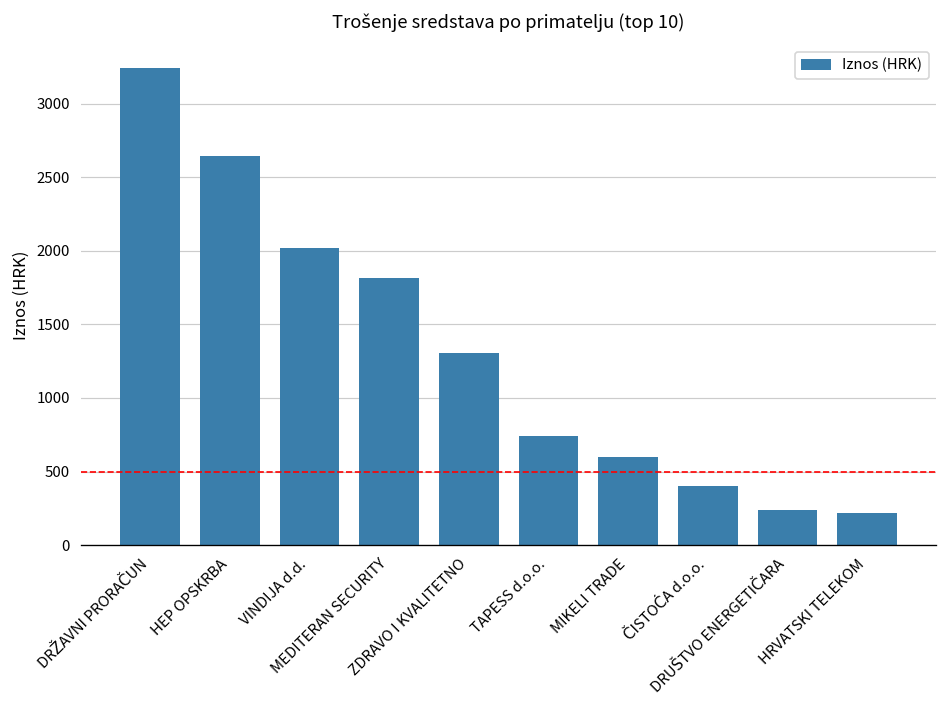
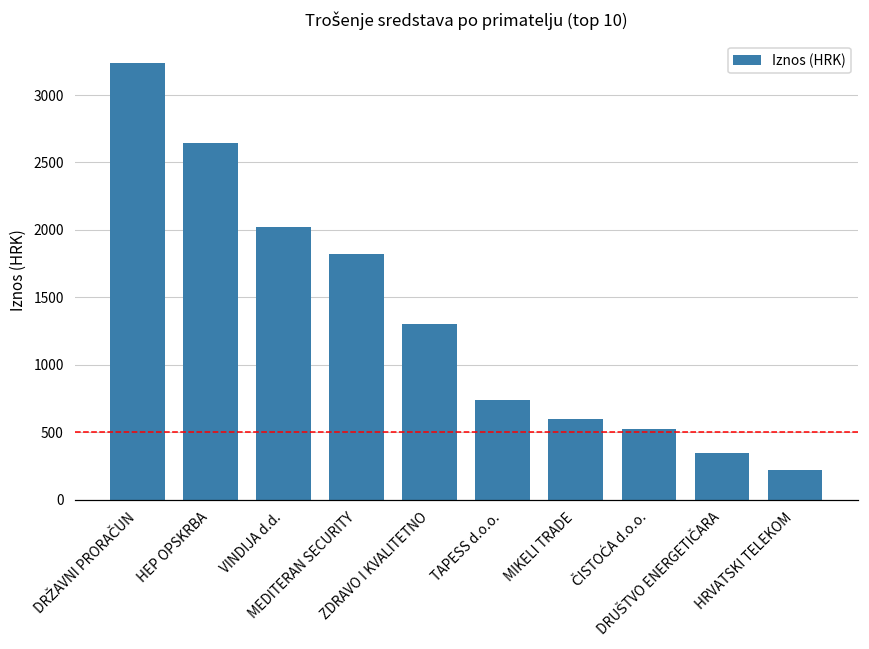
  {
    "DRŽAVNI PRORAČUN": 3240,
    "HEP OPSKRBA": 2640,
    "VINDIJA d.d.": 2020,
    "MEDITERAN SECURITY": 1820,
    "ZDRAVO I KVALITETNO": 1300,
    "TAPESS d.o.o.": 740,
    "MIKELI TRADE": 600,
-   "ČISTOĆA d.o.o.": 400,
-   "DRUŠTVO ENERGETIČARA": 240,
+   "ČISTOĆA d.o.o.": 530,
+   "DRUŠTVO ENERGETIČARA": 350,
    "HRVATSKI TELEKOM": 220
  }
